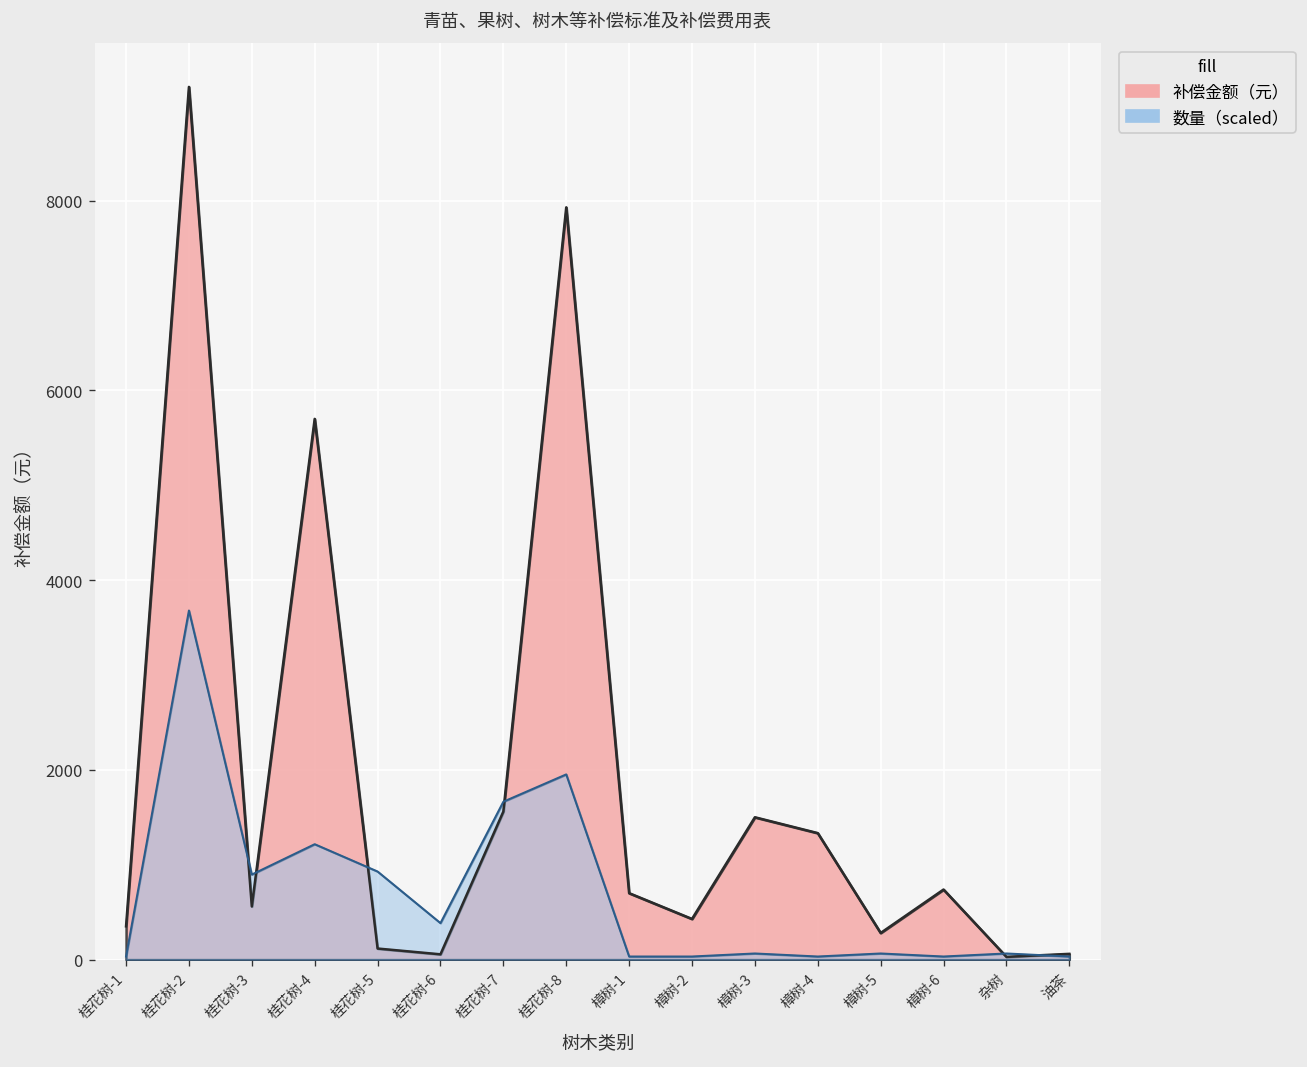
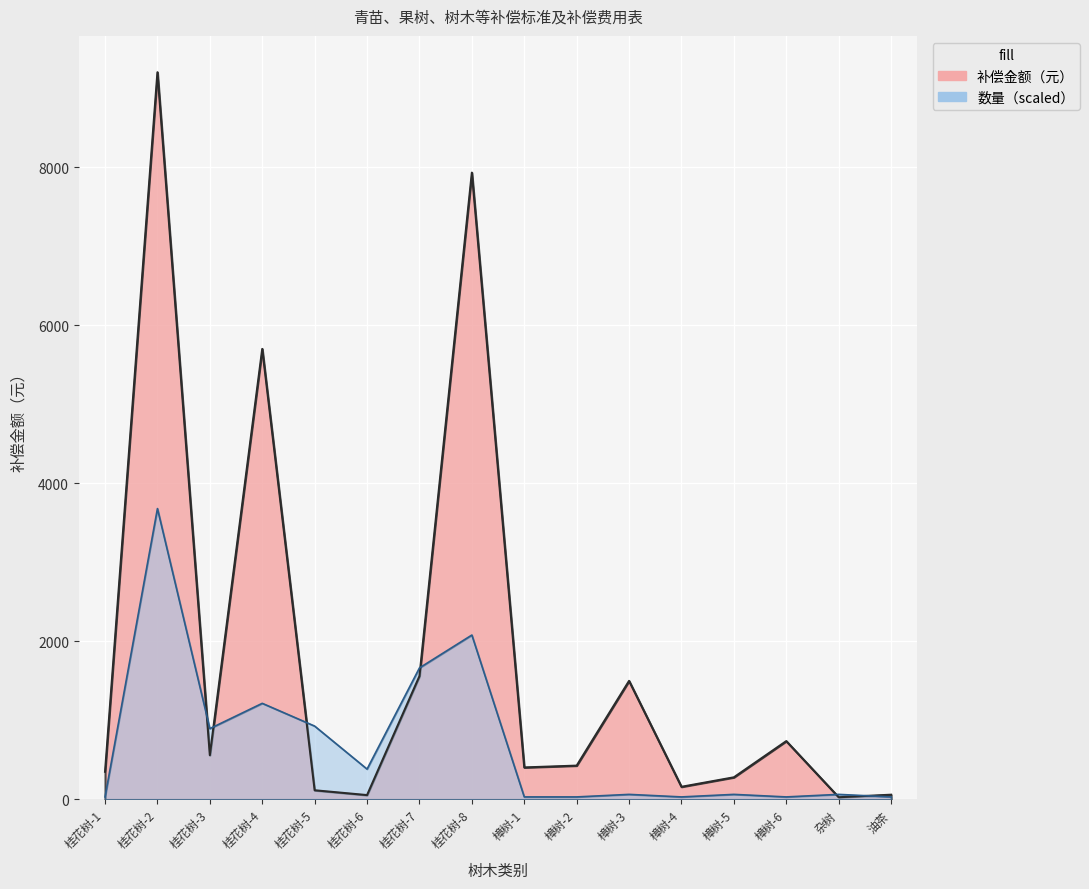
  {
    "补偿金额（元）": {
      "桂花树-1": 400,
      "桂花树-2": 9200,
      "桂花树-3": 600,
      "桂花树-4": 5700,
      "桂花树-5": 100,
      "桂花树-6": 100,
      "桂花树-7": 1600,
      "桂花树-8": 7900,
-     "樟树-1": 700,
+     "樟树-1": 400,
      "樟树-2": 400,
      "樟树-3": 1500,
-     "樟树-4": 1300,
+     "樟树-4": 200,
      "樟树-5": 300,
      "樟树-6": 700,
      "杂树": 0
    },
    "数量（scaled）": {
      "桂花树-1": 0,
      "桂花树-2": 3700,
      "桂花树-3": 900,
      "桂花树-4": 1200,
      "桂花树-5": 900,
      "桂花树-6": 400,
      "桂花树-7": 1700,
-     "桂花树-8": 2000,
+     "桂花树-8": 2100,
      "樟树-1": 0,
      "樟树-2": 0,
      "樟树-3": 100,
      "樟树-4": 0,
      "樟树-5": 100,
      "樟树-6": 0,
      "杂树": 100
    }
  }
